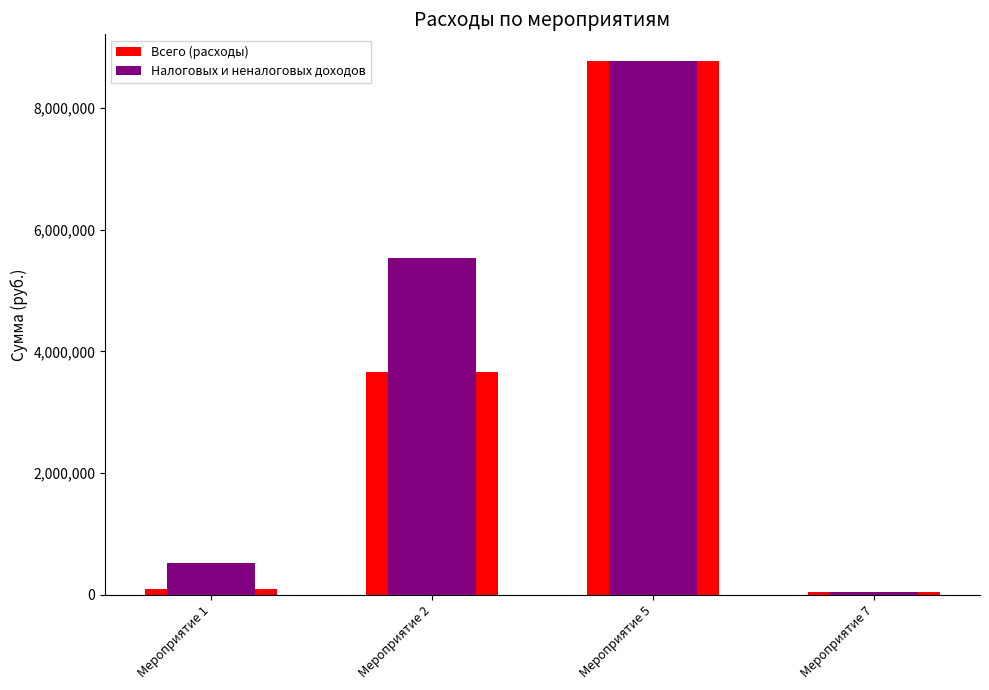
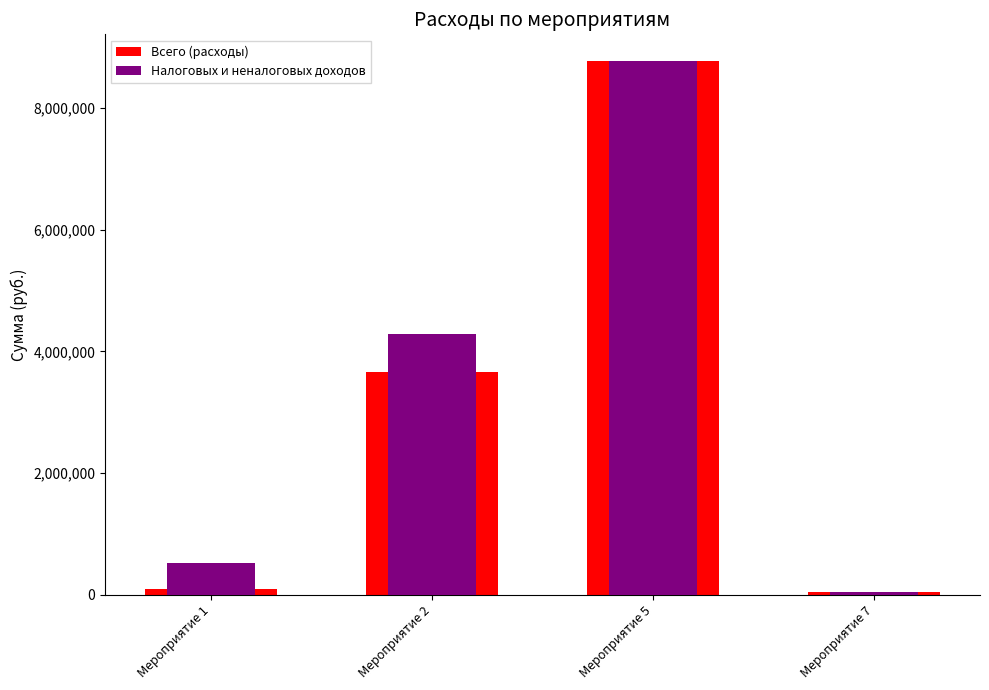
  {
    "Всего (расходы)": {
      "Мероприятие 5": "8,800,000"
    },
    "Налоговых и неналоговых доходов": {
      "Мероприятие 1": "500,000",
-     "Мероприятие 2": "5,500,000",
+     "Мероприятие 2": "4,300,000",
      "Мероприятие 5": "8,800,000"
    }
  }
